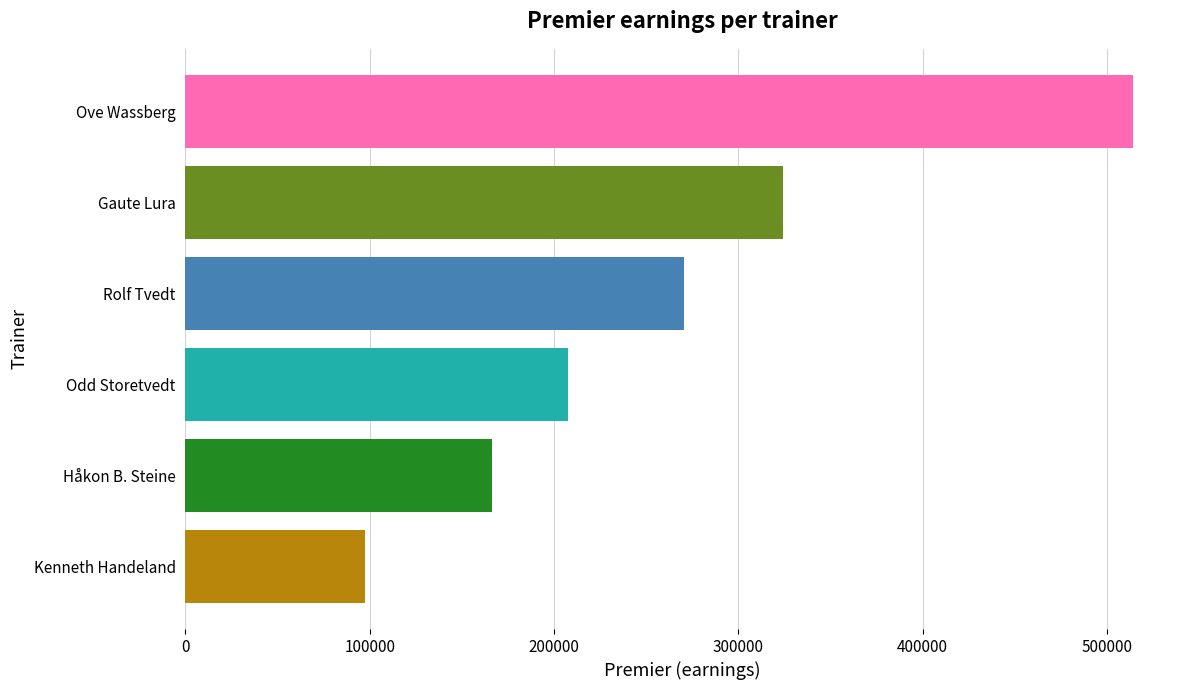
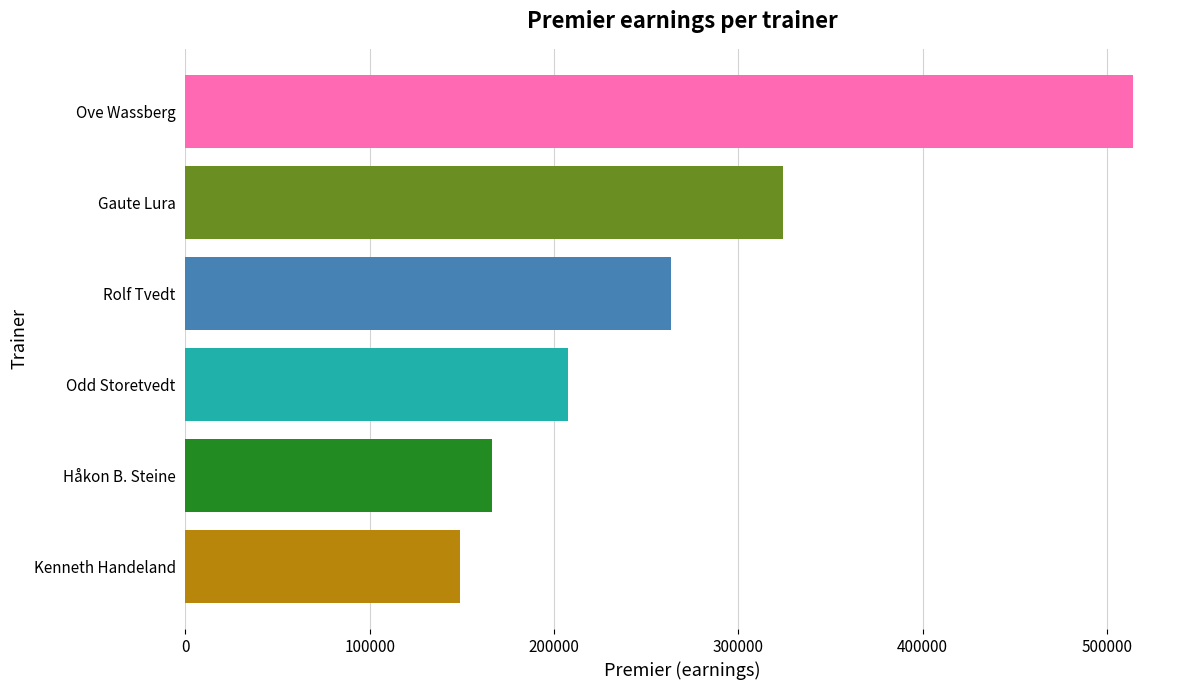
  {
    "Ove Wassberg": 514000,
    "Gaute Lura": 324000,
-   "Rolf Tvedt": 271000,
+   "Rolf Tvedt": 264000,
    "Odd Storetvedt": 207000,
    "Håkon B. Steine": 167000,
-   "Kenneth Handeland": 98000
+   "Kenneth Handeland": 149000
  }
